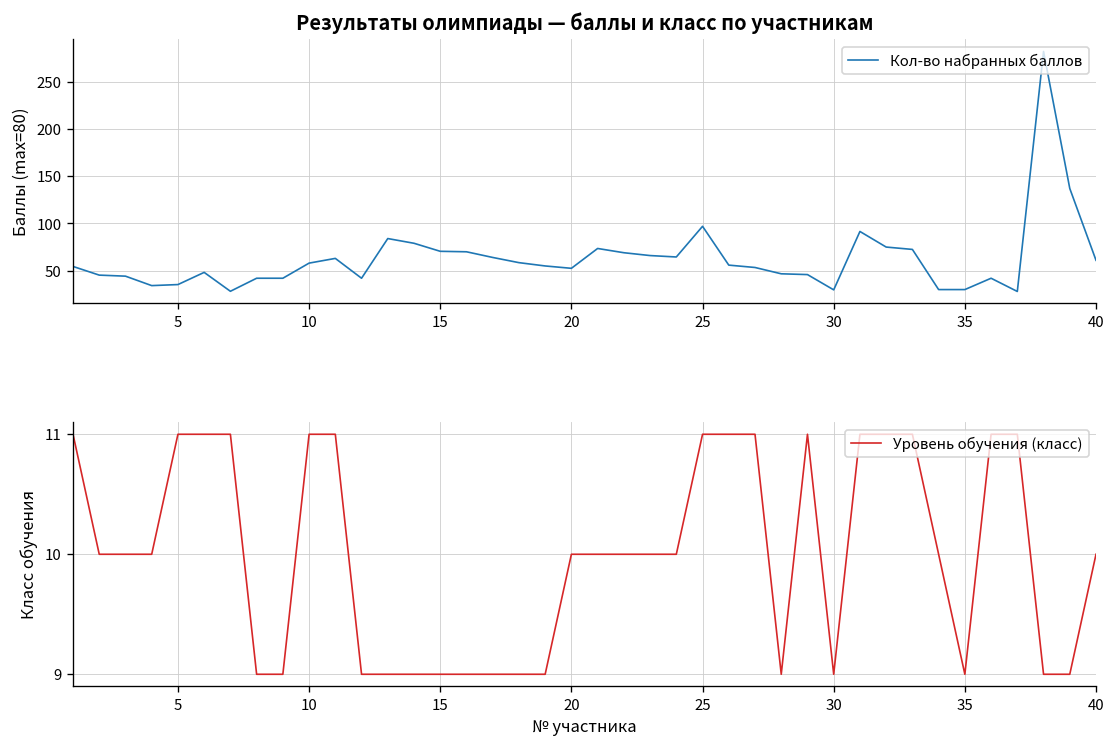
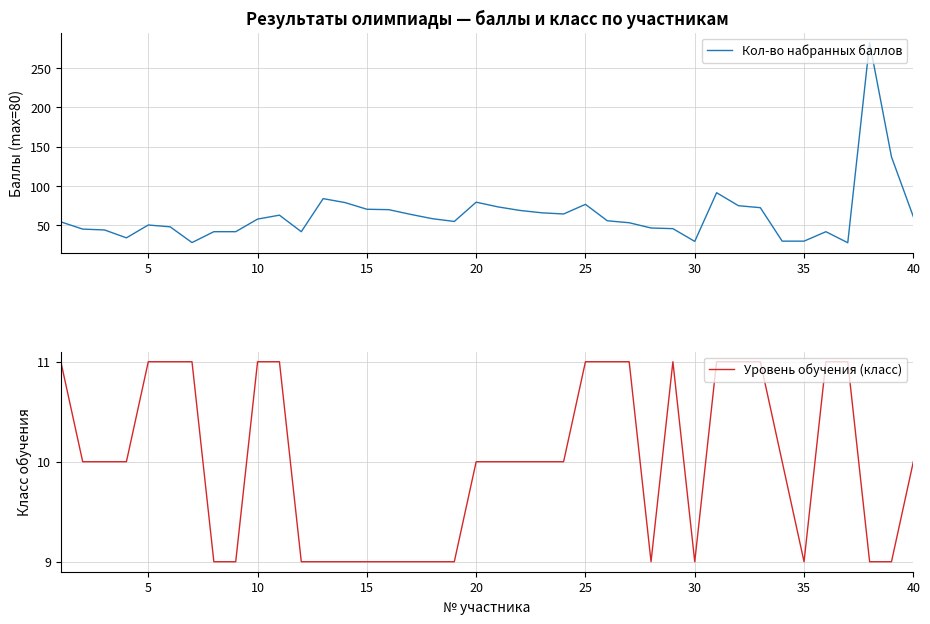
  {
    "Результаты олимпиады — баллы и класс по участникам": {
-     "5": 40,
+     "5": 50,
      "10": 60,
      "15": 70,
-     "20": 50,
-     "25": 100,
+     "20": 80,
+     "25": 80,
      "30": 30,
      "35": 30,
      "40": 60
    }
  }
